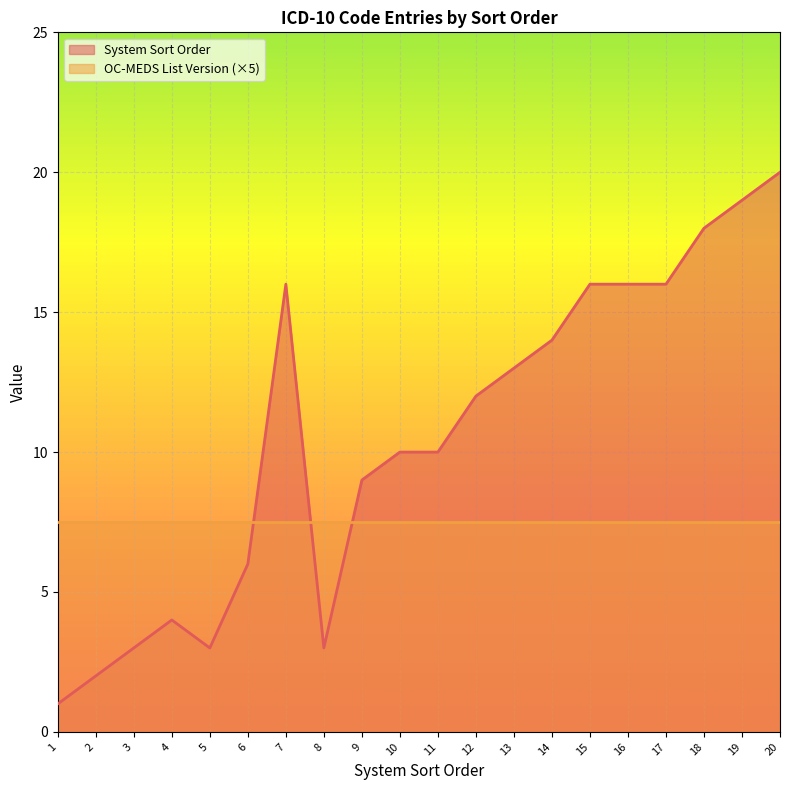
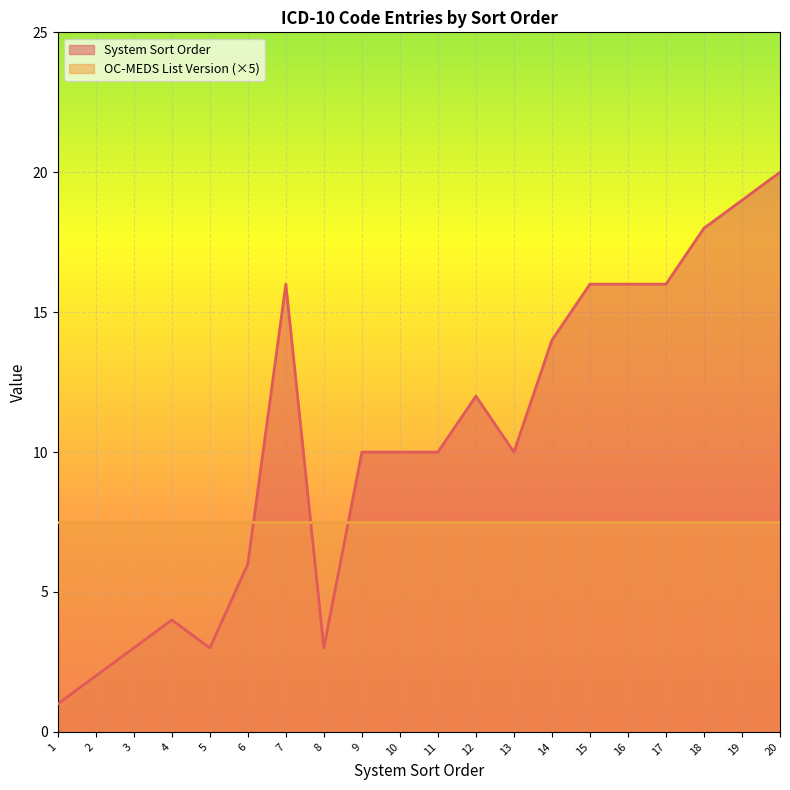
  {
    "System Sort Order": {
      "1": 1,
      "2": 2,
      "3": 3,
      "4": 4,
      "5": 3,
      "6": 6,
      "7": 16,
      "8": 3,
-     "9": 9,
+     "9": 10,
      "10": 10,
      "11": 10,
      "12": 12,
-     "13": 13,
+     "13": 10,
      "14": 14,
      "15": 16,
      "16": 16,
      "17": 16,
      "18": 18,
      "19": 19,
      "20": 20
    },
    "OC-MEDS List Version (×5)": {
      "1": 7.5,
      "2": 7.5,
      "3": 7.5,
      "4": 7.5,
      "5": 7.5,
      "6": 7.5,
      "7": 7.5,
      "8": 7.5,
      "9": 7.5,
      "10": 7.5,
      "11": 7.5,
      "12": 7.5,
      "13": 7.5,
      "14": 7.5,
      "15": 7.5,
      "16": 7.5,
      "17": 7.5,
      "18": 7.5,
      "19": 7.5,
      "20": 7.5
    }
  }
